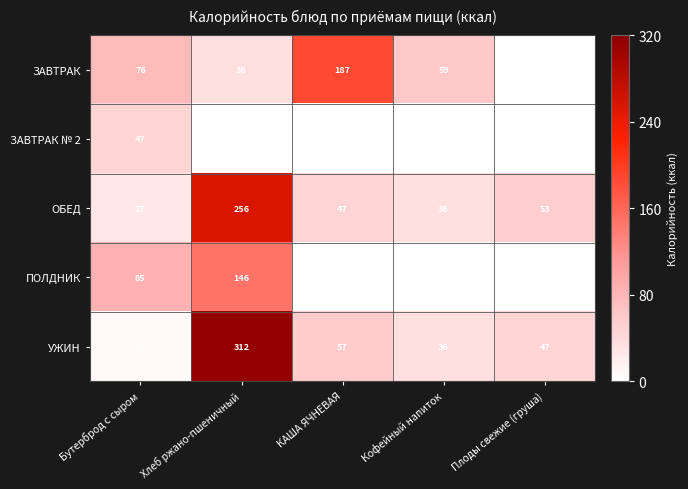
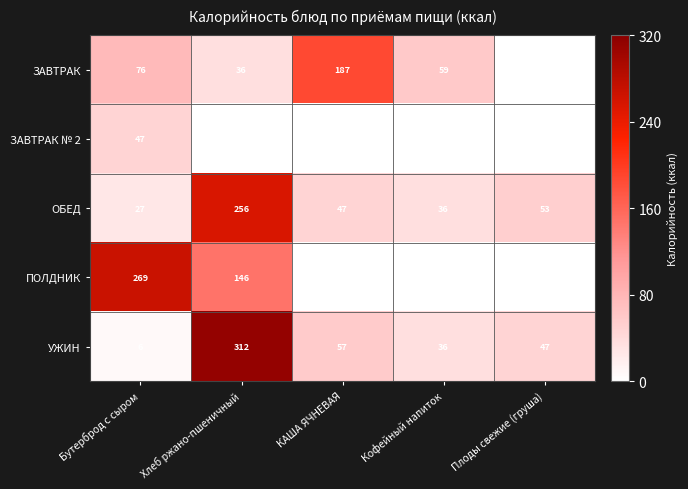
  {
    "ЗАВТРАК": {
      "Бутерброд с сыром": 76,
      "КАША ЯЧНЕВАЯ": 187,
      "Кофейный напиток": 59
    },
    "ОБЕД": {
      "Хлеб ржано-пшеничный": 256,
      "Плоды свежие (груша)": 53
    },
    "ПОЛДНИК": {
-     "Бутерброд с сыром": 85,
+     "Бутерброд с сыром": 269,
      "Хлеб ржано-пшеничный": 146
    },
    "УЖИН": {
      "Хлеб ржано-пшеничный": 312,
      "КАША ЯЧНЕВАЯ": 57
    }
  }
